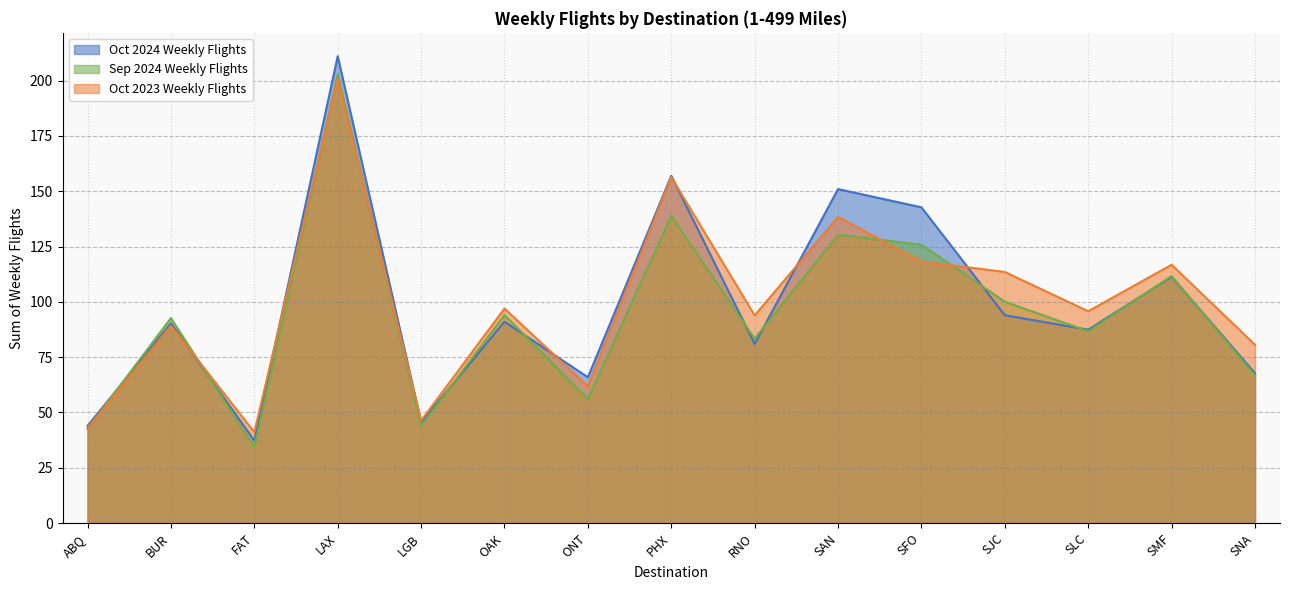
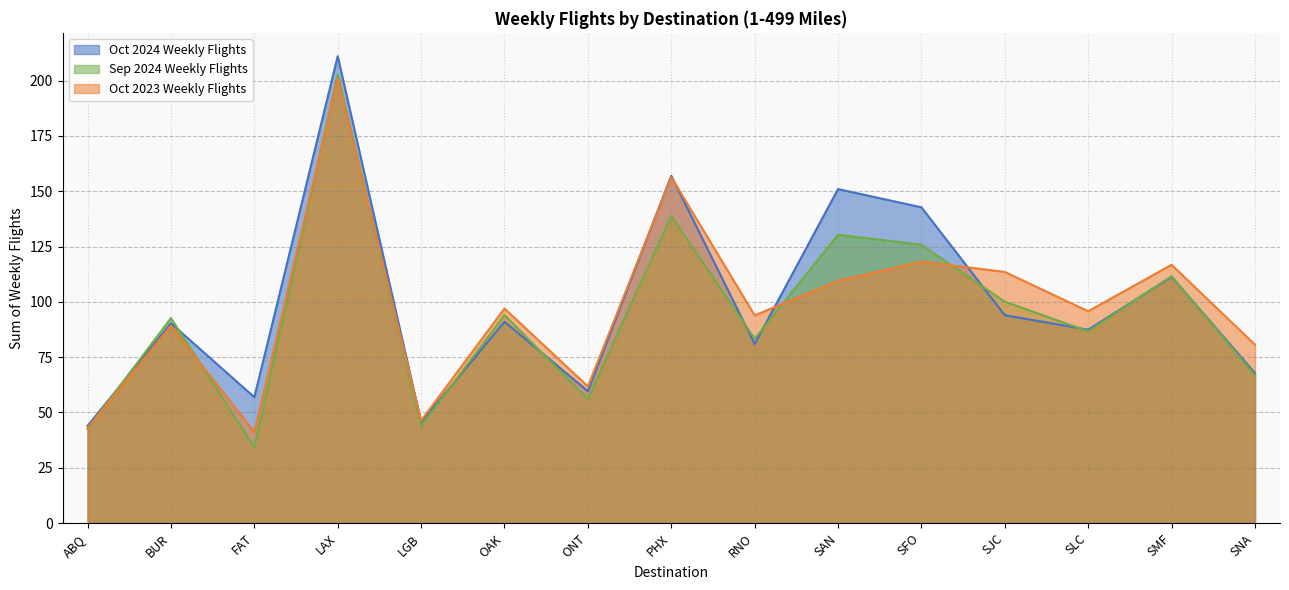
  {
    "Oct 2024 Weekly Flights": {
-     "FAT": 37,
+     "FAT": 57,
      "LAX": 211,
      "OAK": 91,
-     "ONT": 66,
+     "ONT": 60,
      "RNO": 81,
      "SAN": 151,
      "SFO": 143,
      "SJC": 94
    },
    "Sep 2024 Weekly Flights": {
      "BUR": 93,
      "FAT": 34,
      "LAX": 203,
      "LGB": 44,
      "OAK": 94,
      "ONT": 56,
      "PHX": 139,
      "RNO": 83,
      "SAN": 130,
      "SFO": 126,
      "SJC": 100
    },
    "Oct 2023 Weekly Flights": {
      "FAT": 41,
      "LAX": 201,
      "OAK": 97,
      "ONT": 62,
      "RNO": 94,
-     "SAN": 138,
+     "SAN": 109,
      "SFO": 118,
      "SJC": 114,
      "SLC": 96,
      "SMF": 117,
      "SNA": 81
    }
  }
